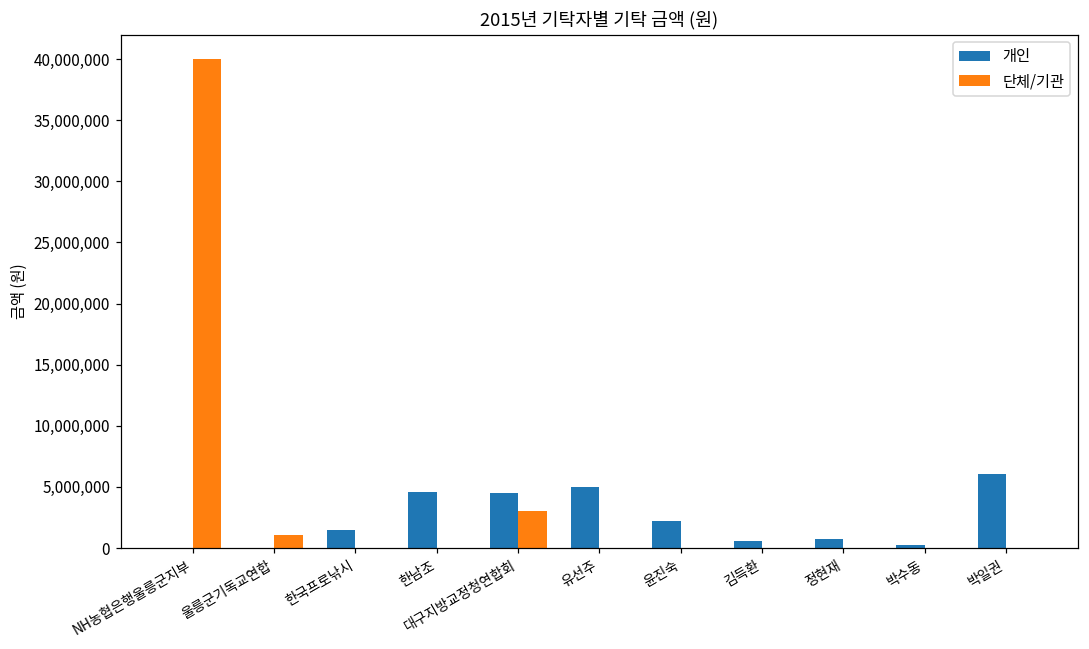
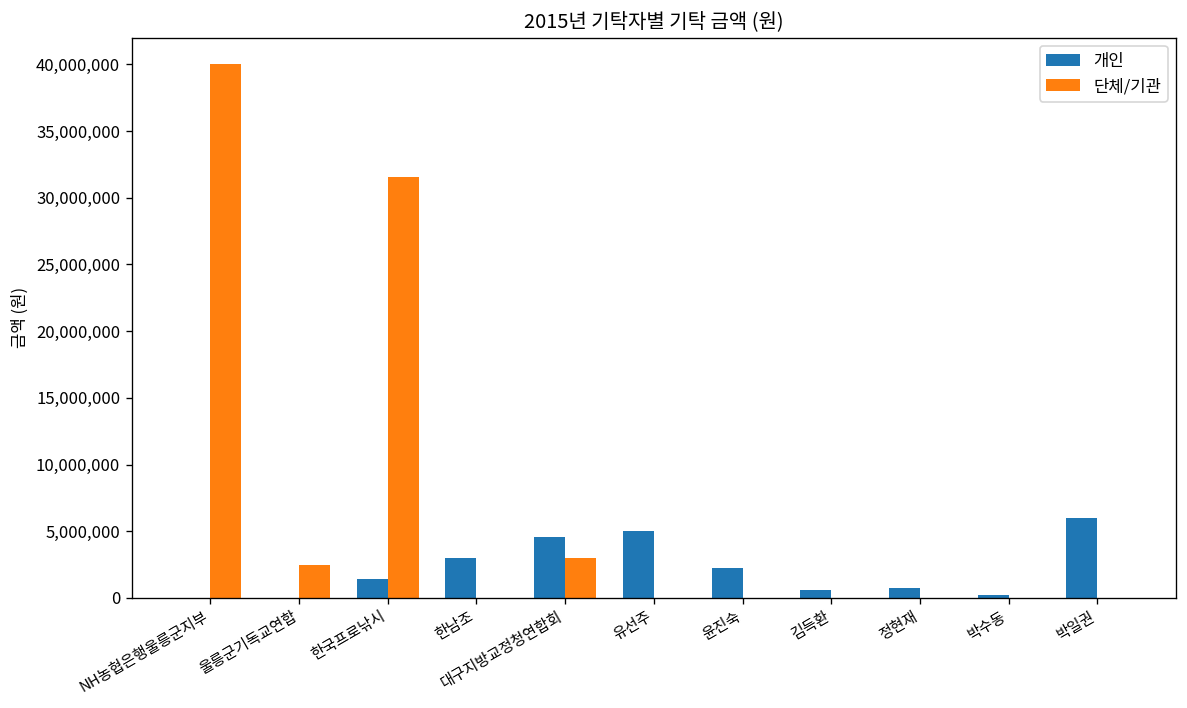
  {
    "개인": {
      "NH농협은행울릉군지부": "0",
      "울릉군기독교연합": "0",
      "한국프로낚시": "1,500,000",
-     "한남조": "4,600,000",
+     "한남조": "3,000,000",
      "대구지방교정청연합회": "4,500,000",
      "유선주": "5,000,000",
      "윤진숙": "2,200,000",
      "김득환": "600,000",
      "정현재": "700,000",
      "박일권": "6,000,000"
    },
    "단체/기관": {
      "NH농협은행울릉군지부": "40,000,000",
-     "울릉군기독교연합": "1,100,000",
-     "한국프로낚시": "0",
+     "울릉군기독교연합": "2,500,000",
+     "한국프로낚시": "31,600,000",
      "한남조": "0",
      "대구지방교정청연합회": "3,000,000",
      "유선주": "0",
      "윤진숙": "0",
      "김득환": "0",
      "정현재": "0",
      "박수동": "0",
      "박일권": "0"
    }
  }
